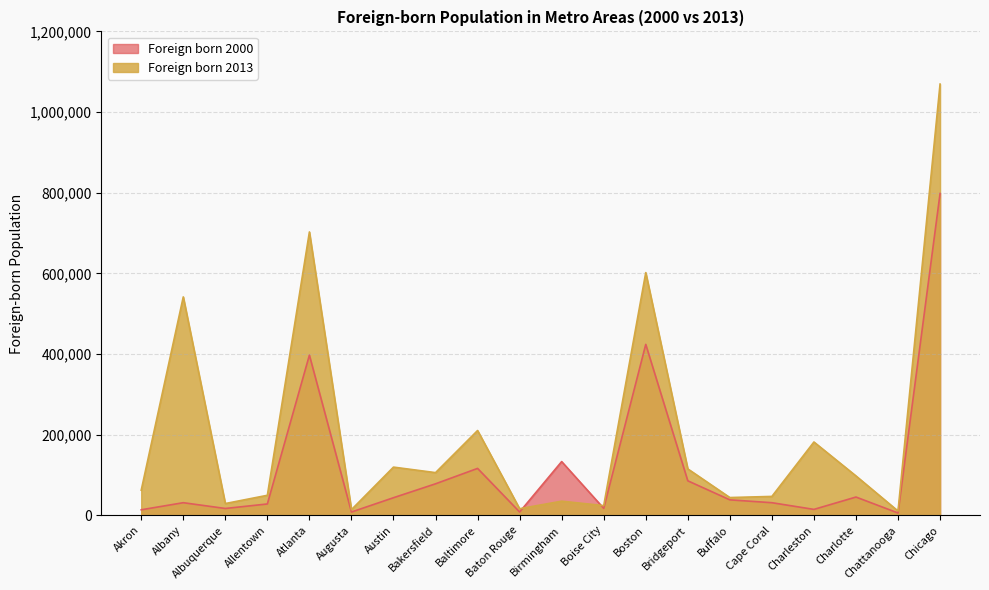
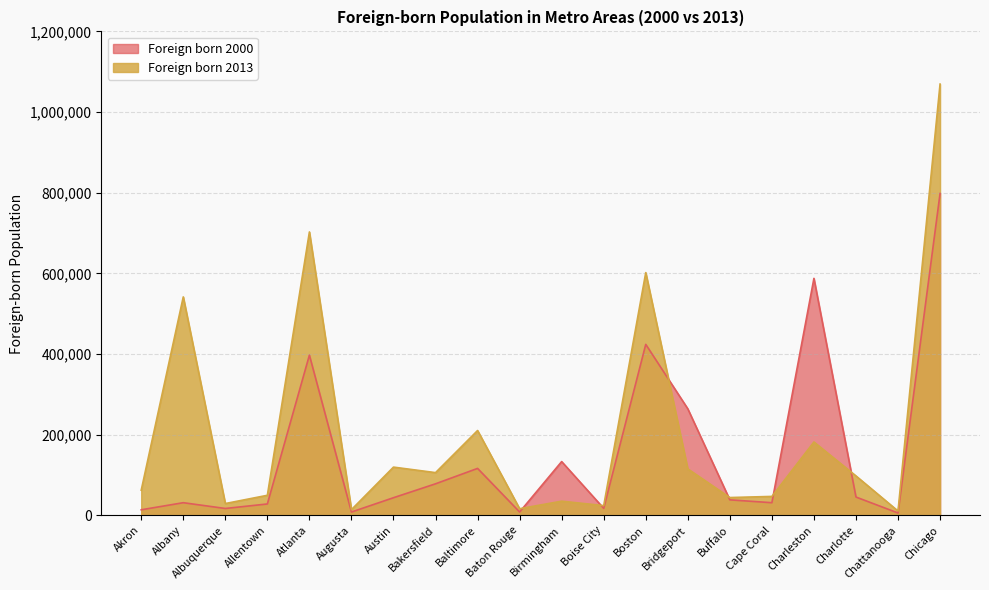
  {
    "Foreign born 2000": {
      "Akron": "10,000",
      "Albany": "30,000",
      "Albuquerque": "20,000",
      "Allentown": "30,000",
      "Atlanta": "400,000",
      "Austin": "40,000",
      "Bakersfield": "80,000",
      "Baltimore": "120,000",
      "Baton Rouge": "10,000",
      "Birmingham": "130,000",
      "Boise City": "20,000",
      "Boston": "420,000",
-     "Bridgeport": "90,000",
+     "Bridgeport": "260,000",
      "Cape Coral": "30,000",
-     "Charleston": "10,000",
+     "Charleston": "590,000",
      "Charlotte": "50,000",
      "Chicago": "800,000"
    },
    "Foreign born 2013": {
      "Akron": "60,000",
      "Albany": "540,000",
      "Albuquerque": "30,000",
      "Allentown": "50,000",
      "Atlanta": "700,000",
      "Austin": "120,000",
      "Bakersfield": "110,000",
      "Baltimore": "210,000",
      "Baton Rouge": "20,000",
      "Birmingham": "40,000",
      "Boise City": "20,000",
      "Boston": "600,000",
      "Bridgeport": "120,000",
      "Cape Coral": "50,000",
      "Charleston": "180,000",
      "Charlotte": "100,000",
      "Chicago": "1,070,000"
    }
  }
